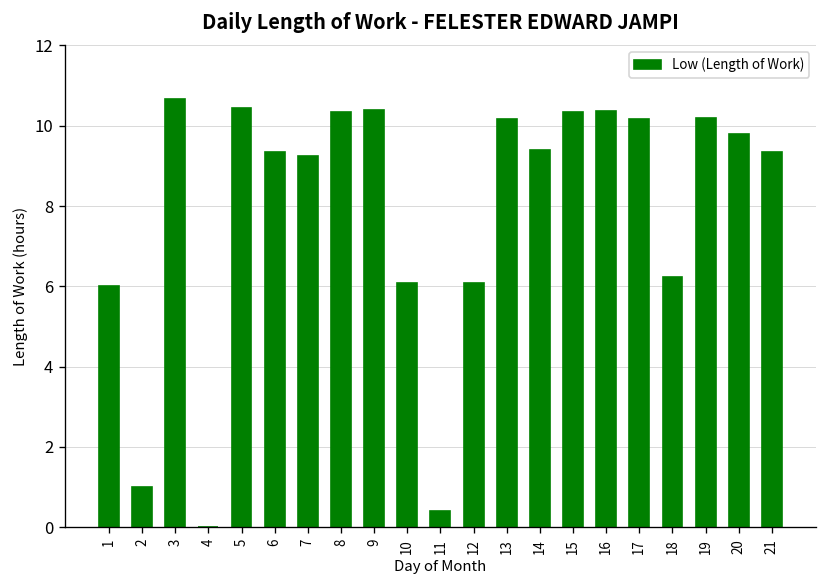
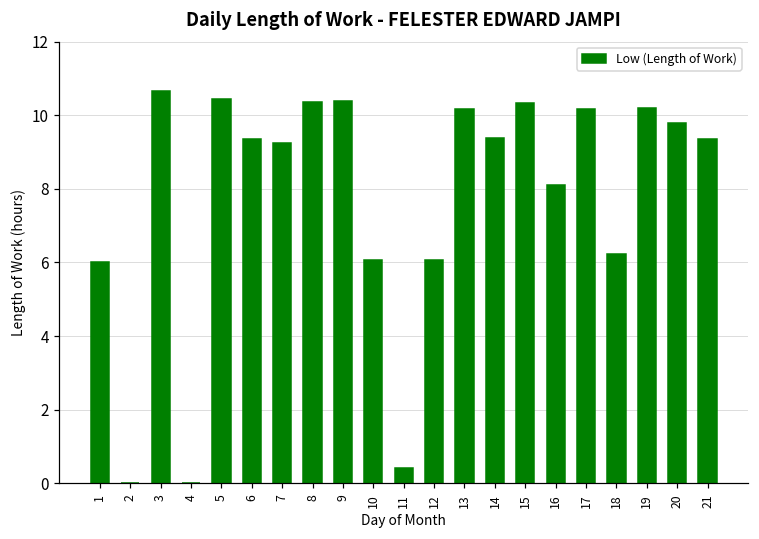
  {
    "1": 6.0,
-   "2": 1,
+   "2": 0,
    "3": 10.7,
    "4": 0.0,
    "5": 10.4,
    "6": 9.4,
    "7": 9.2,
    "8": 10.4,
    "9": 10.4,
    "10": 6.1,
    "11": 0.4,
    "12": 6.1,
    "13": 10.2,
    "14": 9.4,
    "15": 10.3,
-   "16": 10.4,
+   "16": 8.1,
    "17": 10.2,
    "18": 6.2,
    "19": 10.2,
    "20": 9.8,
    "21": 9.4
  }
